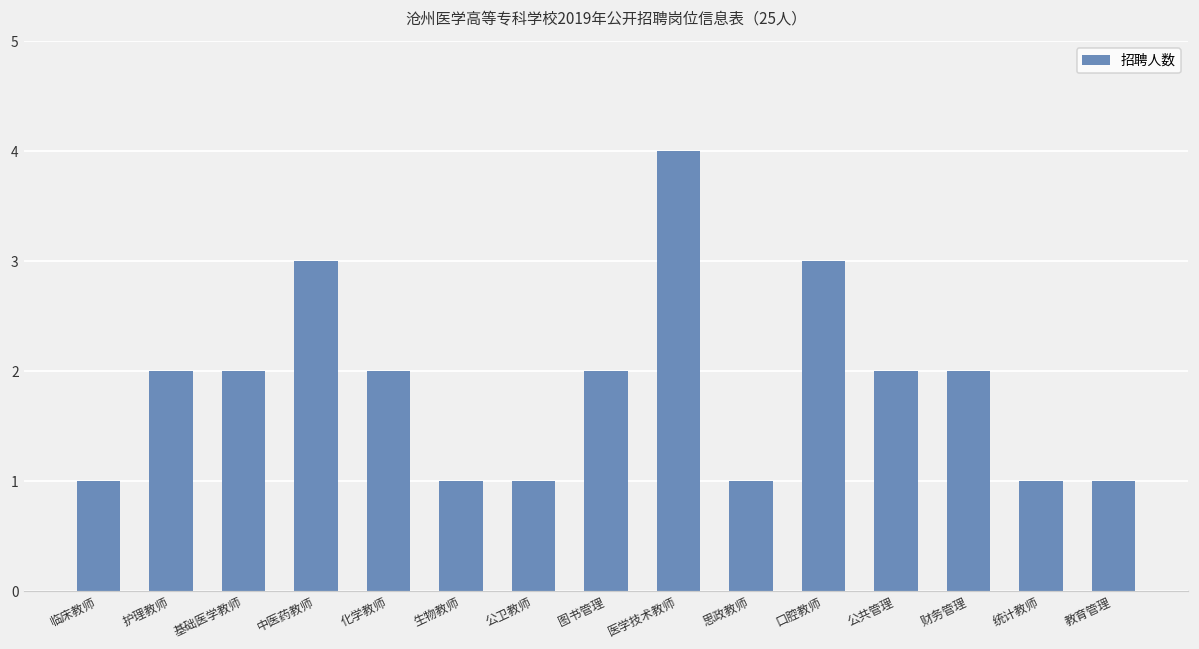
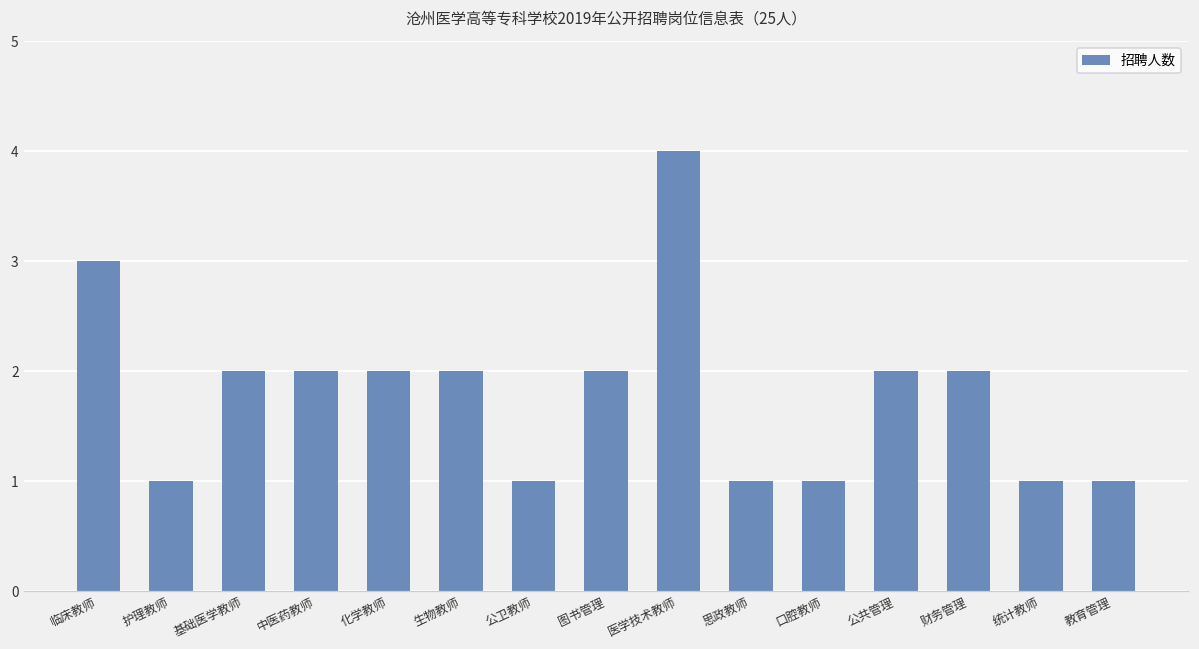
  {
-   "临床教师": 1,
-   "护理教师": 2,
+   "临床教师": 3,
+   "护理教师": 1,
    "基础医学教师": 2,
-   "中医药教师": 3,
+   "中医药教师": 2,
    "化学教师": 2,
-   "生物教师": 1,
+   "生物教师": 2,
    "公卫教师": 1,
    "图书管理": 2,
    "医学技术教师": 4,
    "思政教师": 1,
-   "口腔教师": 3,
+   "口腔教师": 1,
    "公共管理": 2,
    "财务管理": 2,
    "统计教师": 1,
    "教育管理": 1
  }
